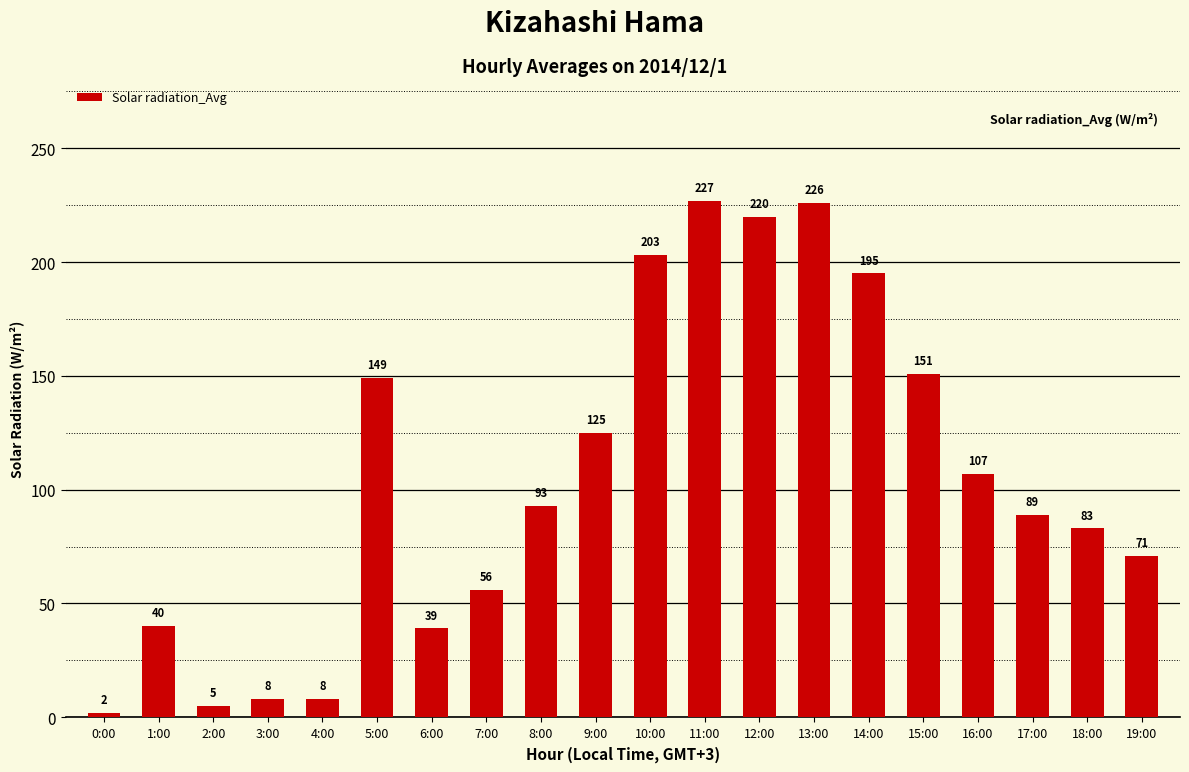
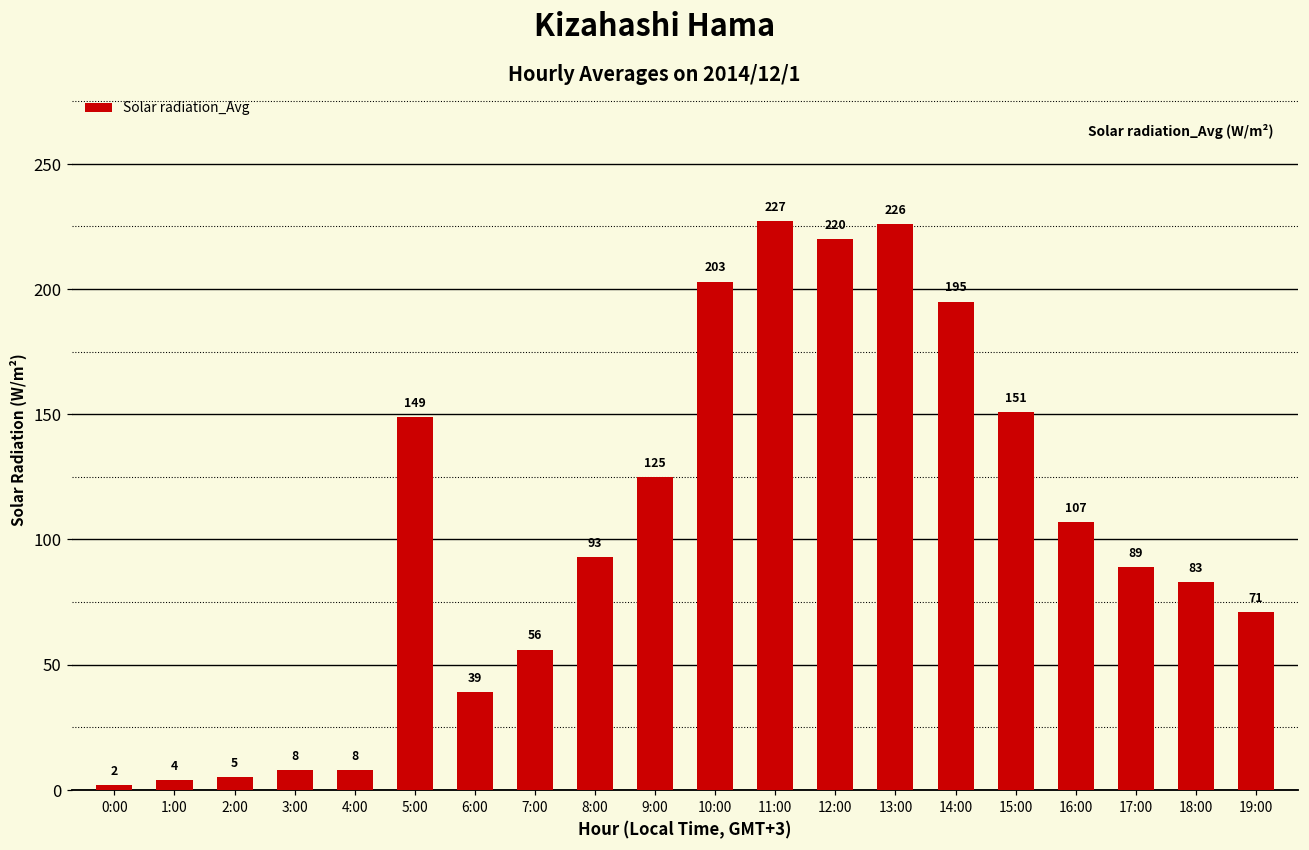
  {
    "0:00": 2,
-   "1:00": 40,
+   "1:00": 4,
    "2:00": 5,
    "3:00": 8,
    "4:00": 8,
    "5:00": 149,
    "6:00": 39,
    "7:00": 56,
    "8:00": 93,
    "9:00": 125,
    "10:00": 203,
    "11:00": 227,
    "12:00": 220,
    "13:00": 226,
    "14:00": 195,
    "15:00": 151,
    "16:00": 107,
    "17:00": 89,
    "18:00": 83,
    "19:00": 71
  }
